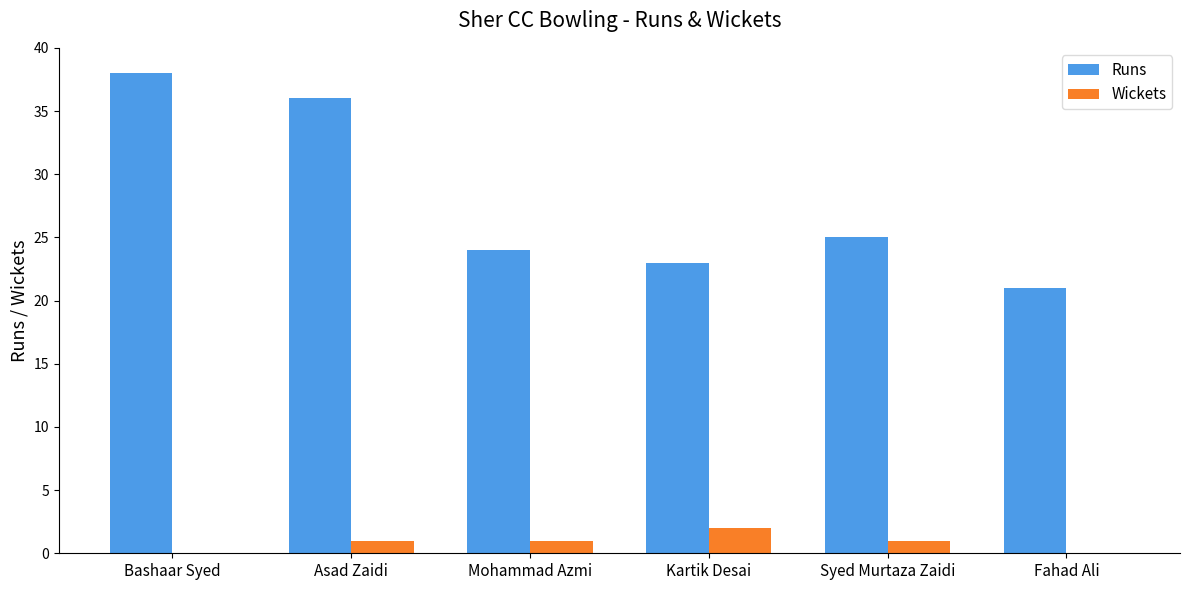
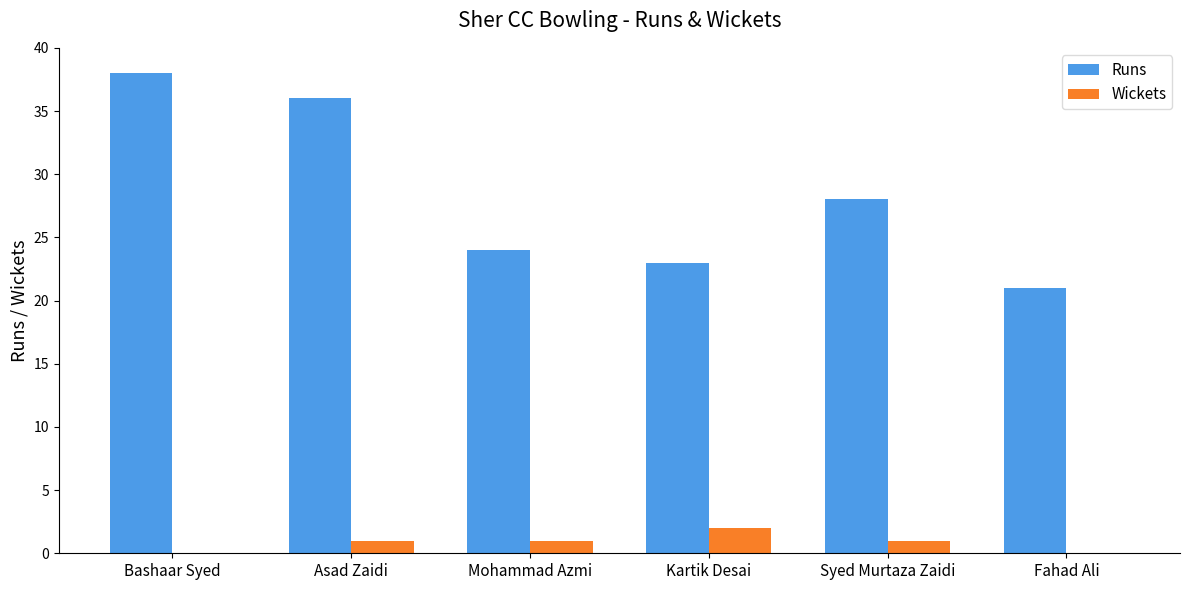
  {
    "Runs": {
      "Bashaar Syed": 38,
      "Asad Zaidi": 36,
      "Mohammad Azmi": 24,
      "Kartik Desai": 23,
-     "Syed Murtaza Zaidi": 25,
+     "Syed Murtaza Zaidi": 28,
      "Fahad Ali": 21
    },
    "Wickets": {
      "Bashaar Syed": 0,
      "Asad Zaidi": 1,
      "Mohammad Azmi": 1,
      "Kartik Desai": 2,
      "Syed Murtaza Zaidi": 1,
      "Fahad Ali": 0
    }
  }
